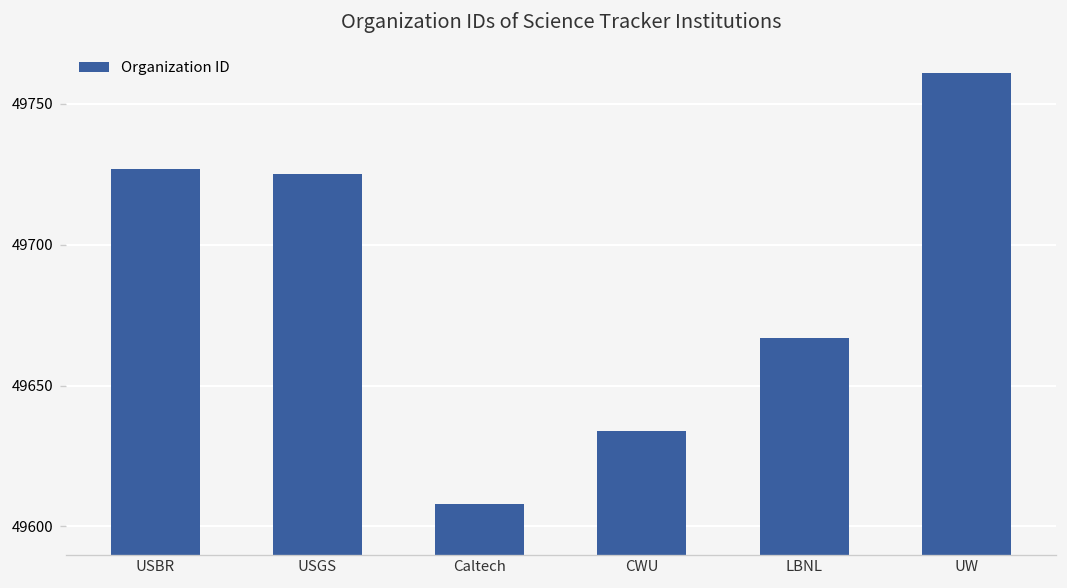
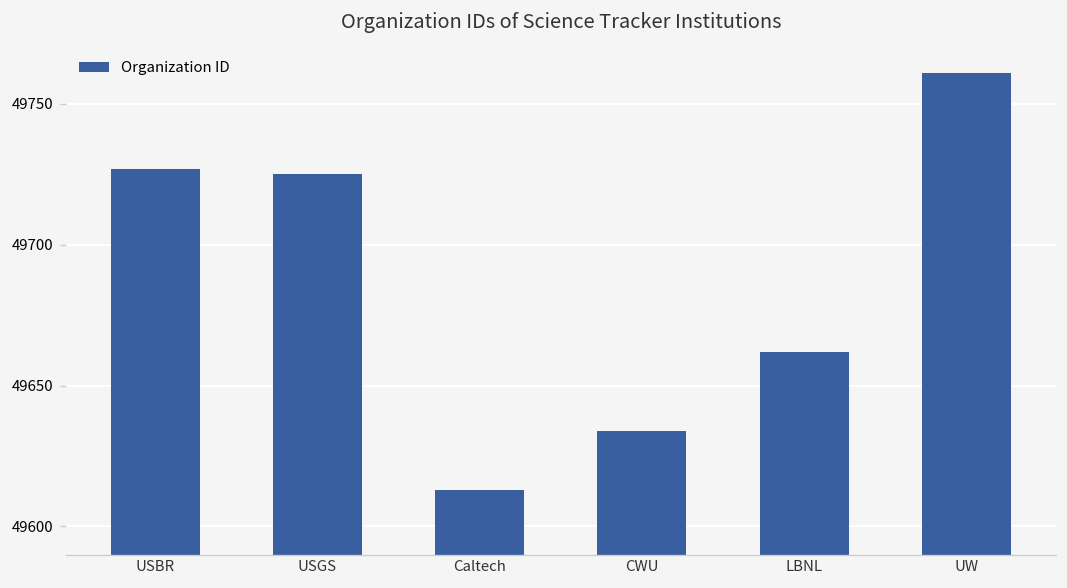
  {
    "USBR": 49727,
    "USGS": 49725,
-   "Caltech": 49608,
+   "Caltech": 49613,
    "CWU": 49634,
-   "LBNL": 49667,
+   "LBNL": 49662,
    "UW": 49761
  }
